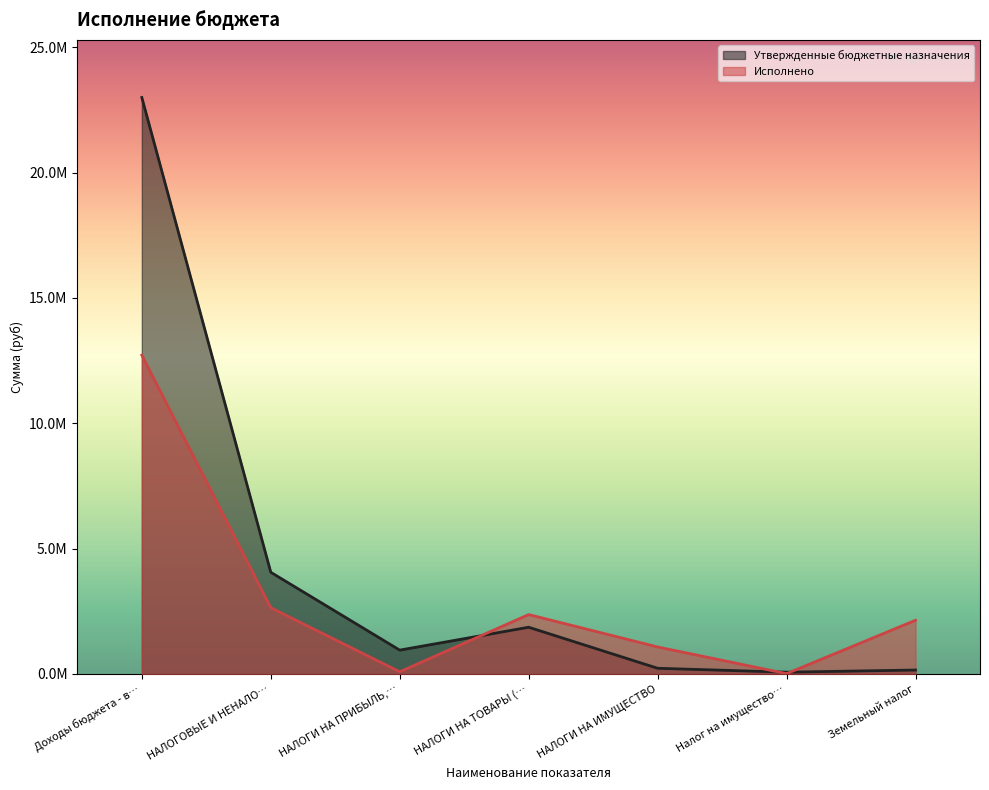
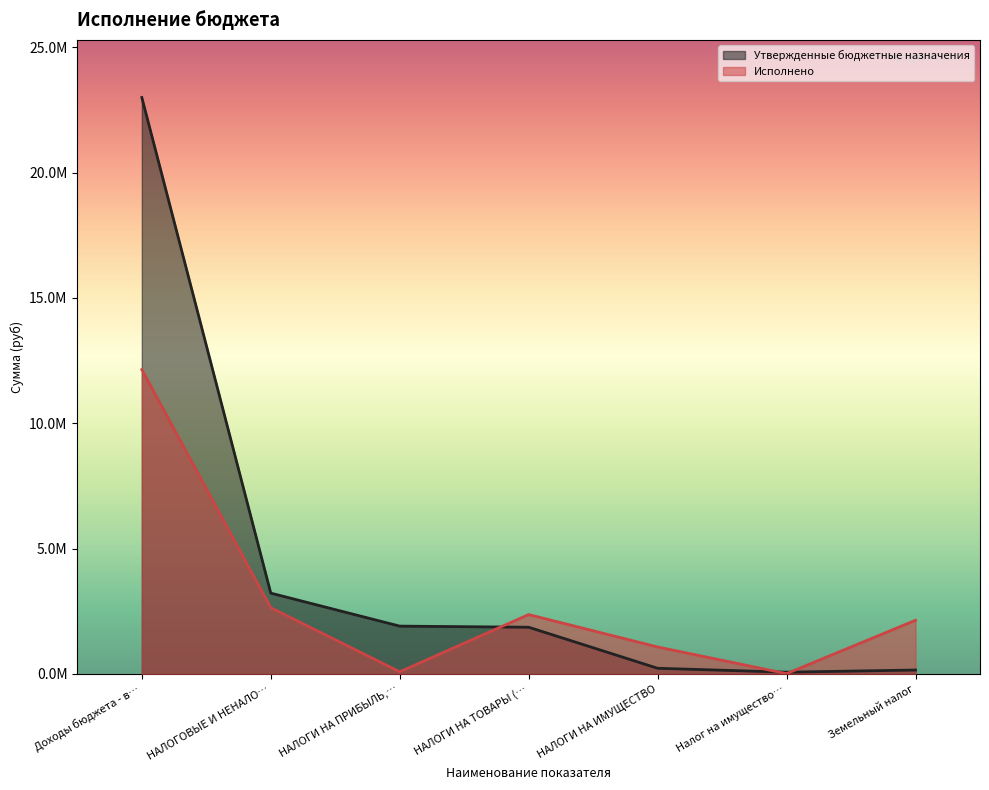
  {
    "Утвержденные бюджетные назначения": {
      "Доходы бюджета - в…": 23000000,
-     "НАЛОГОВЫЕ И НЕНАЛО…": 4100000,
-     "НАЛОГИ НА ПРИБЫЛЬ,…": 1000000,
+     "НАЛОГОВЫЕ И НЕНАЛО…": 3200000,
+     "НАЛОГИ НА ПРИБЫЛЬ,…": 1900000,
      "НАЛОГИ НА ТОВАРЫ (…": 1900000,
      "НАЛОГИ НА ИМУЩЕСТВО": 200000,
      "Земельный налог": 200000
    },
    "Исполнено": {
-     "Доходы бюджета - в…": 12700000,
+     "Доходы бюджета - в…": 12100000,
      "НАЛОГОВЫЕ И НЕНАЛО…": 2600000,
      "НАЛОГИ НА ПРИБЫЛЬ,…": 100000,
      "НАЛОГИ НА ТОВАРЫ (…": 2400000,
      "НАЛОГИ НА ИМУЩЕСТВО": 1100000,
      "Земельный налог": 2100000
    }
  }
